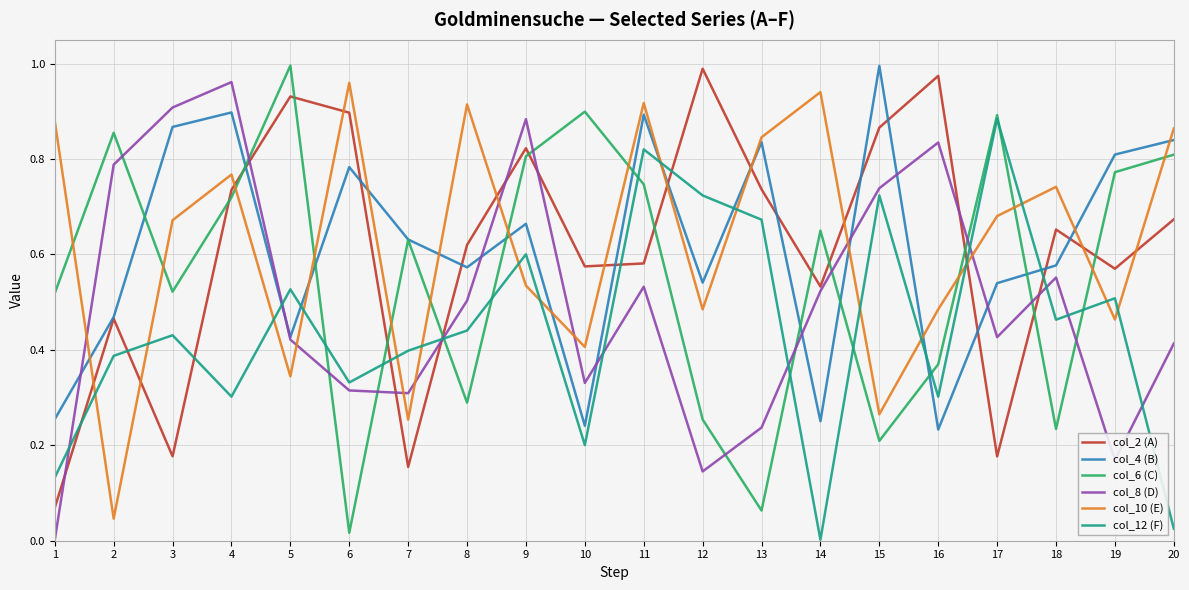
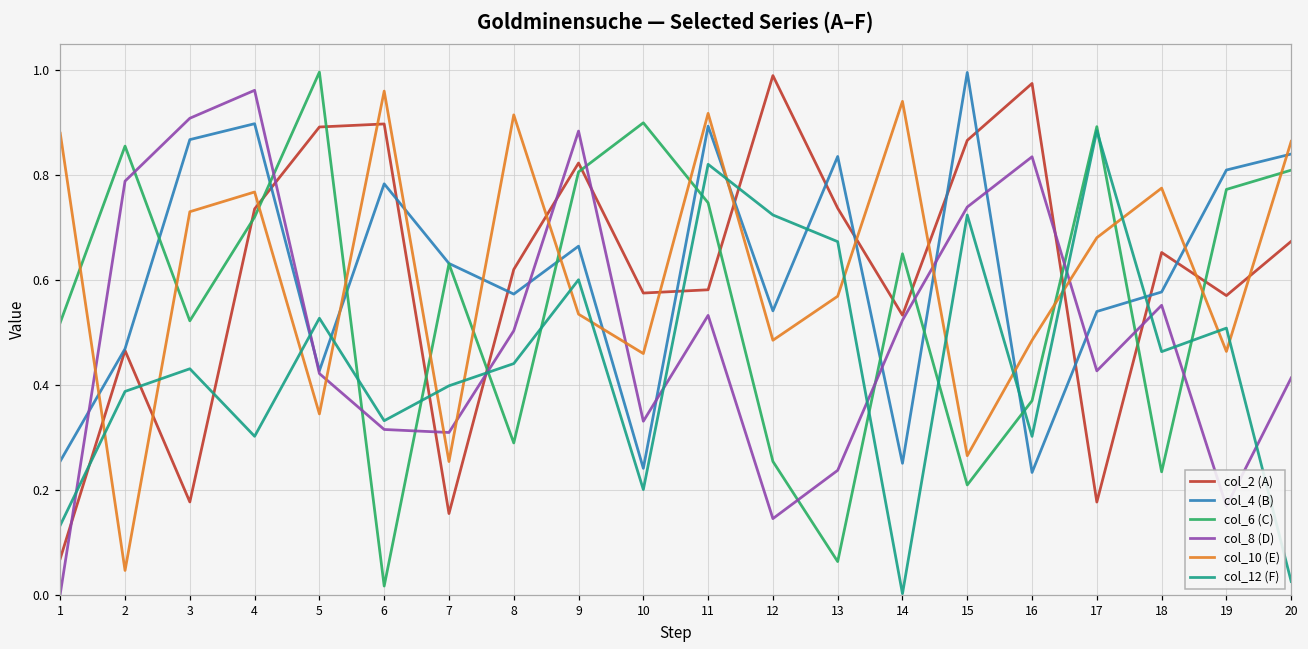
  {
    "col_2 (A)": {
      "1": 0.07,
      "3": 0.18,
      "4": 0.74,
-     "5": 0.93,
+     "5": 0.89,
      "6": 0.90,
      "7": 0.15,
      "8": 0.62,
      "9": 0.82,
      "10": 0.57,
      "11": 0.58,
      "12": 0.99,
      "13": 0.74,
      "14": 0.53,
      "15": 0.87,
      "16": 0.97,
      "17": 0.18,
      "18": 0.65,
      "19": 0.57,
      "20": 0.67
    },
    "col_4 (B)": {
      "1": 0.25,
      "3": 0.87,
      "4": 0.90,
      "5": 0.43,
      "6": 0.78,
      "8": 0.57,
      "9": 0.66,
      "10": 0.24,
      "11": 0.89,
      "12": 0.54,
      "13": 0.84,
      "14": 0.25,
      "15": 1.00,
      "16": 0.23,
      "17": 0.54,
      "18": 0.58,
      "19": 0.81,
      "20": 0.84
    },
    "col_8 (D)": {
      "1": 0.00,
      "2": 0.79,
      "3": 0.91,
      "4": 0.96,
      "5": 0.42,
      "6": 0.31,
      "7": 0.31,
      "8": 0.50,
      "9": 0.88,
      "10": 0.33,
      "11": 0.53,
      "12": 0.15,
      "13": 0.24,
      "14": 0.52,
      "15": 0.74,
      "16": 0.83,
      "17": 0.43,
      "18": 0.55,
      "20": 0.41
    },
    "col_10 (E)": {
      "1": 0.88,
      "2": 0.05,
-     "3": 0.67,
+     "3": 0.73,
      "4": 0.77,
      "5": 0.34,
      "6": 0.96,
      "7": 0.25,
      "8": 0.91,
      "9": 0.53,
-     "10": 0.41,
+     "10": 0.46,
      "11": 0.92,
      "12": 0.48,
-     "13": 0.85,
+     "13": 0.57,
      "14": 0.94,
      "15": 0.26,
      "16": 0.48,
      "17": 0.68,
-     "18": 0.74,
+     "18": 0.77,
      "19": 0.46,
      "20": 0.86
    }
  }
